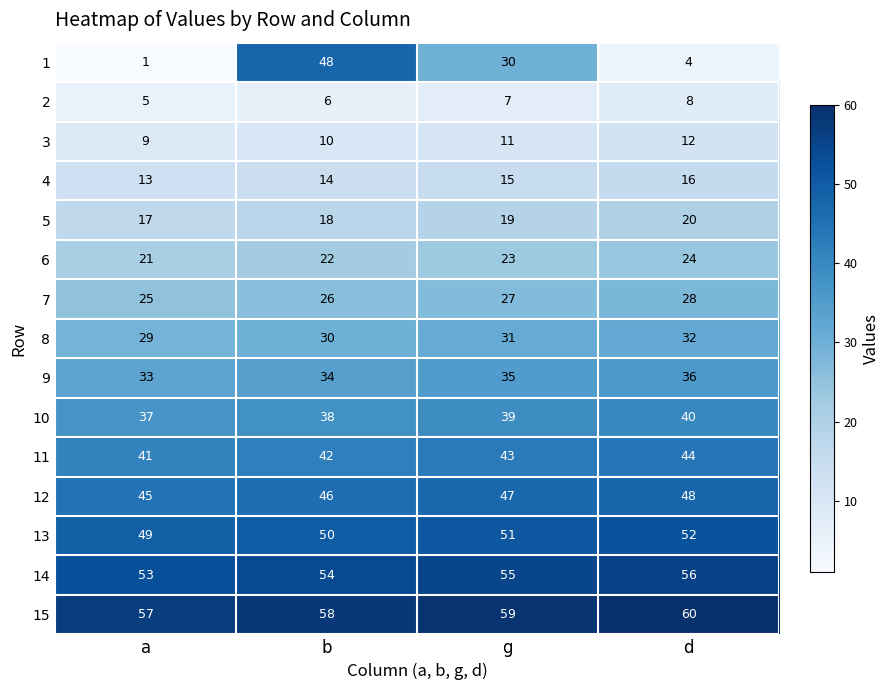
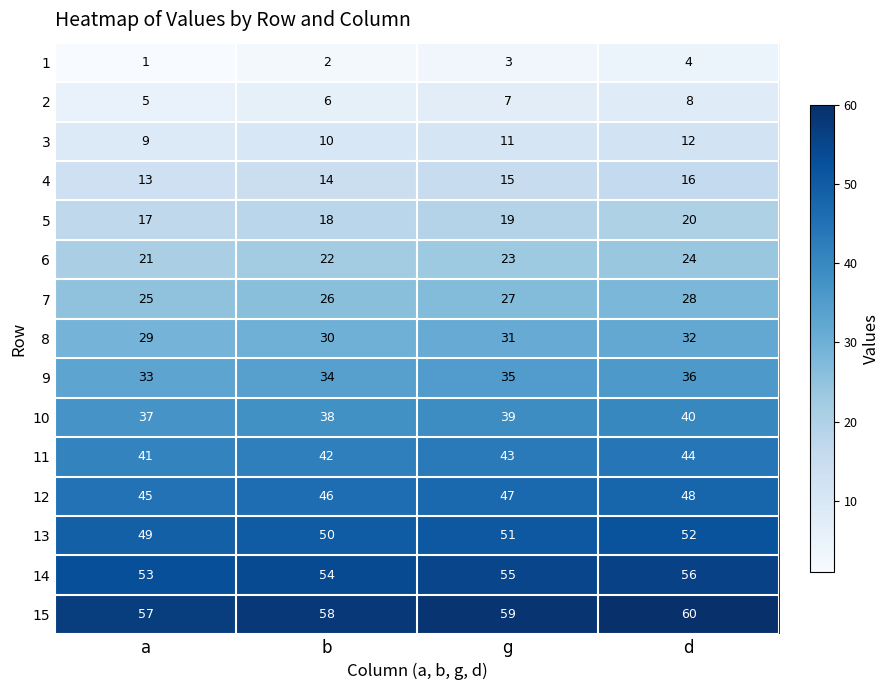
  {
    "1": {
      "a": 1,
-     "b": 48,
-     "g": 30,
+     "b": 2,
+     "g": 3,
      "d": 4
    },
    "2": {
      "a": 5,
      "b": 6,
      "g": 7,
      "d": 8
    },
    "3": {
      "a": 9,
      "b": 10,
      "g": 11,
      "d": 12
    },
    "4": {
      "a": 13,
      "b": 14,
      "g": 15,
      "d": 16
    },
    "5": {
      "a": 17,
      "b": 18,
      "g": 19,
      "d": 20
    },
    "6": {
      "a": 21,
      "b": 22,
      "g": 23,
      "d": 24
    },
    "7": {
      "a": 25,
      "b": 26,
      "g": 27,
      "d": 28
    },
    "8": {
      "a": 29,
      "b": 30,
      "g": 31,
      "d": 32
    },
    "9": {
      "a": 33,
      "b": 34,
      "g": 35,
      "d": 36
    },
    "10": {
      "a": 37,
      "b": 38,
      "g": 39,
      "d": 40
    },
    "11": {
      "a": 41,
      "b": 42,
      "g": 43,
      "d": 44
    },
    "12": {
      "a": 45,
      "b": 46,
      "g": 47,
      "d": 48
    },
    "13": {
      "a": 49,
      "b": 50,
      "g": 51,
      "d": 52
    },
    "14": {
      "a": 53,
      "b": 54,
      "g": 55,
      "d": 56
    },
    "15": {
      "a": 57,
      "b": 58,
      "g": 59,
      "d": 60
    }
  }
